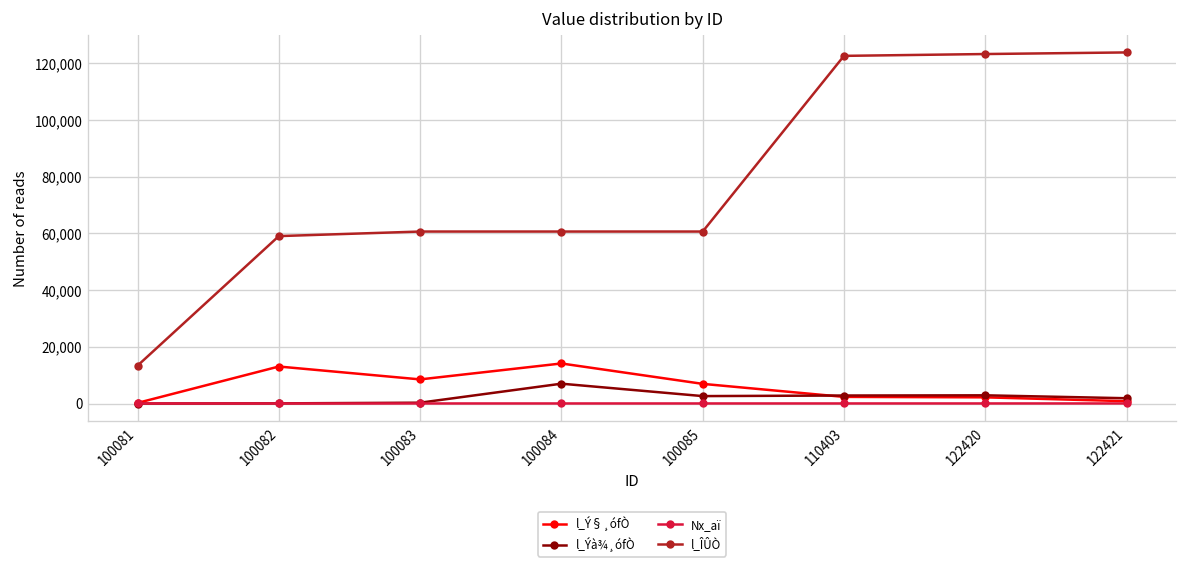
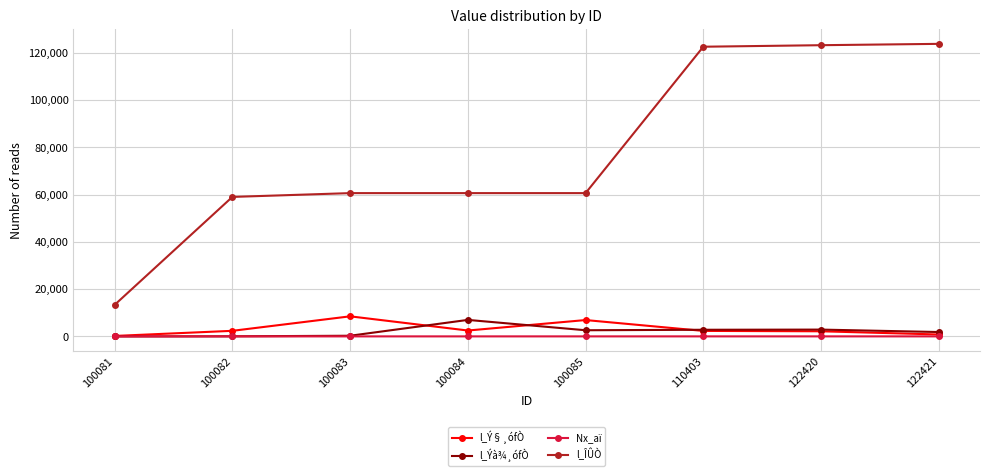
  {
    "l_Ý§¸ófÒ": {
-     "100082": "13,000",
+     "100082": "2,000",
      "100083": "9,000",
-     "100084": "14,000",
+     "100084": "3,000",
      "100085": "7,000"
    },
    "l_Ýà¾¸ófÒ": {
      "100084": "7,000",
      "100085": "3,000"
    }
  }
